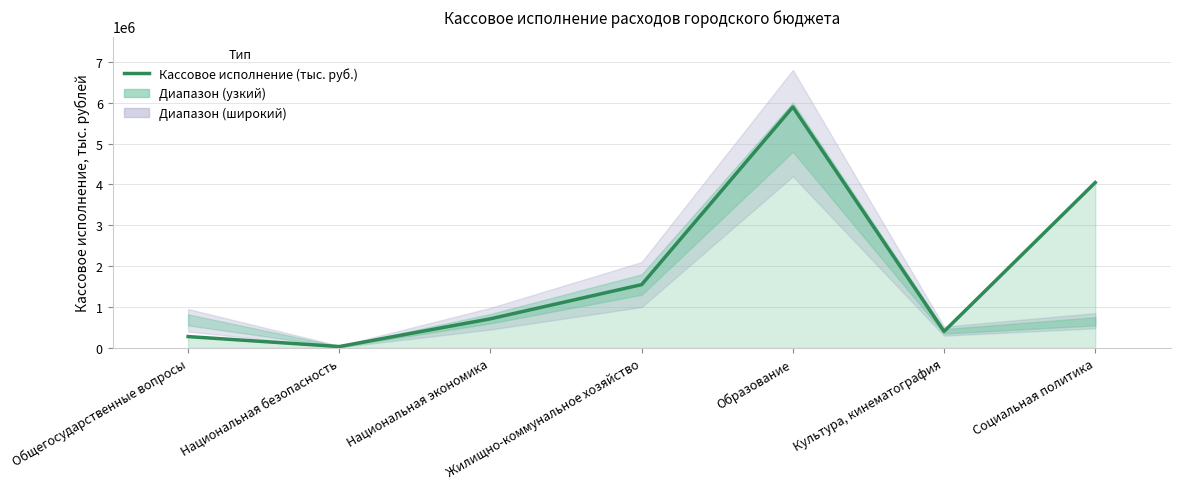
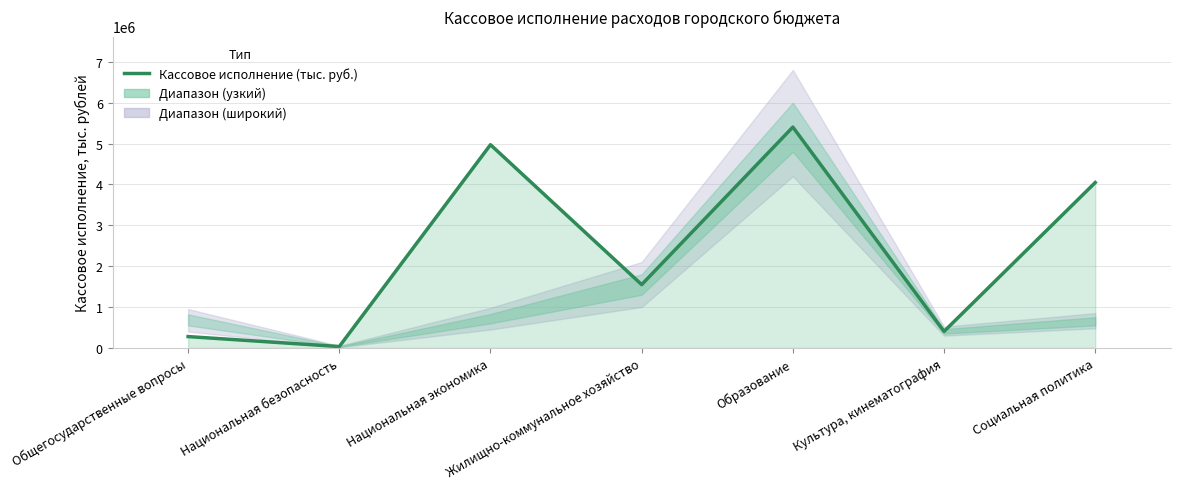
  {
    "Кассовое исполнение (тыс. руб.)": {
      "Общегосударственные вопросы": 300000,
-     "Национальная экономика": 700000,
+     "Национальная экономика": 5000000,
      "Жилищно-коммунальное хозяйство": 1500000,
-     "Образование": 5900000,
+     "Образование": 5400000,
      "Социальная политика": 4000000
    }
  }
